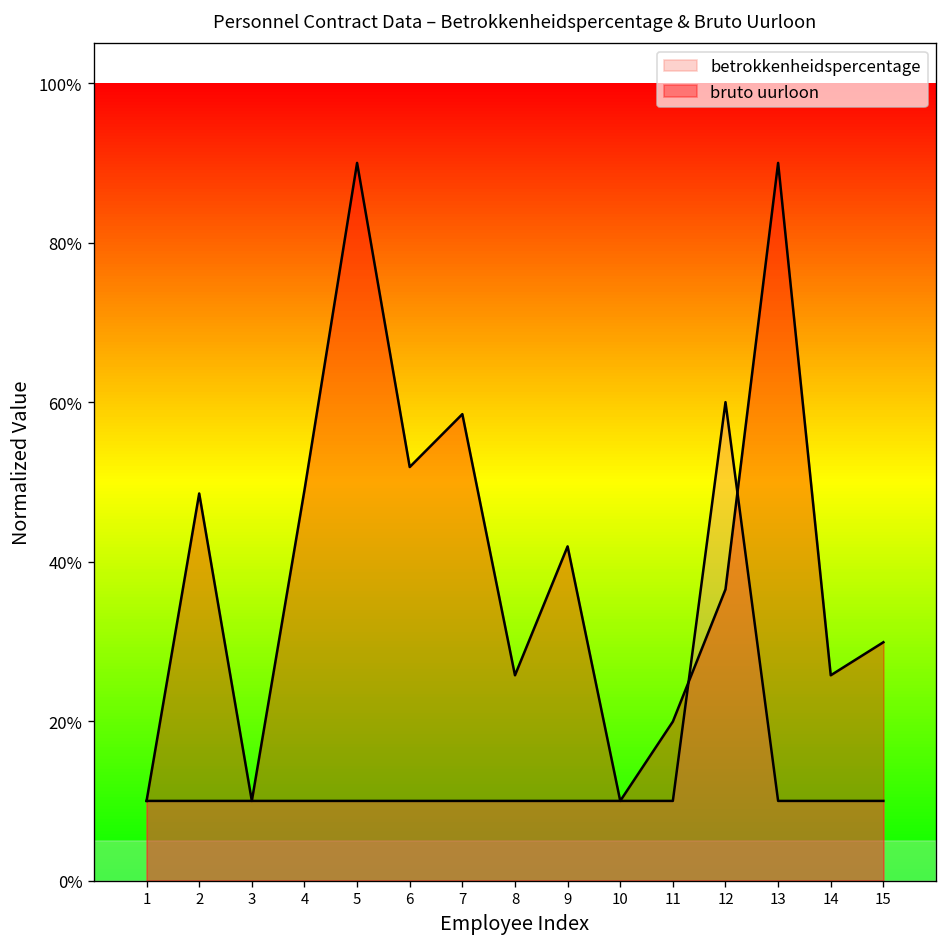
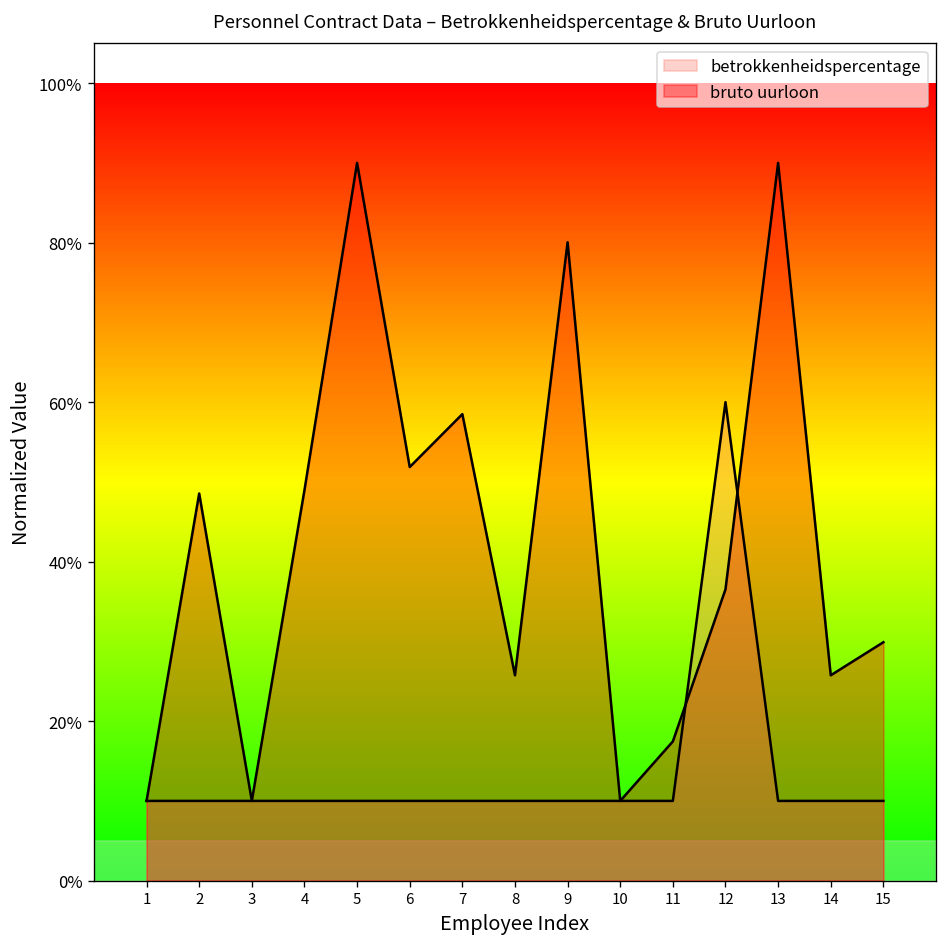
  {
    "betrokkenheidspercentage": {
      "2": "10%",
      "4": "10%",
      "5": "10%",
      "6": "10%",
      "7": "10%",
      "8": "10%",
      "9": "10%",
      "11": "10%",
      "12": "60%",
      "13": "10%",
      "14": "10%",
      "15": "10%"
    },
    "bruto uurloon": {
      "2": "49%",
      "4": "49%",
      "5": "90%",
      "6": "52%",
      "7": "58%",
      "8": "26%",
-     "9": "42%",
-     "11": "20%",
+     "9": "80%",
+     "11": "17%",
      "12": "37%",
      "13": "90%",
      "14": "26%",
      "15": "30%"
    }
  }
